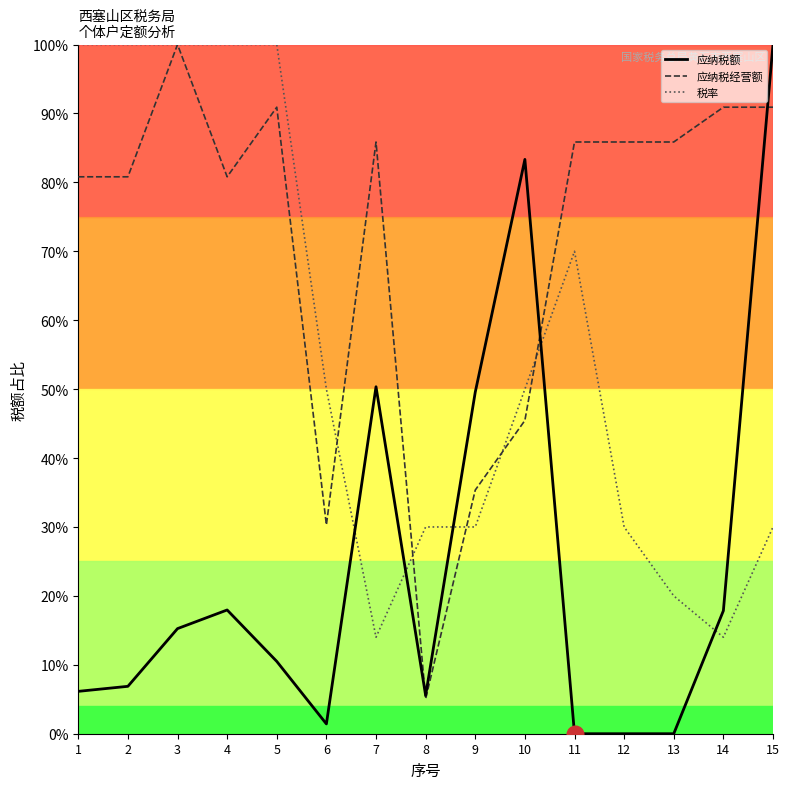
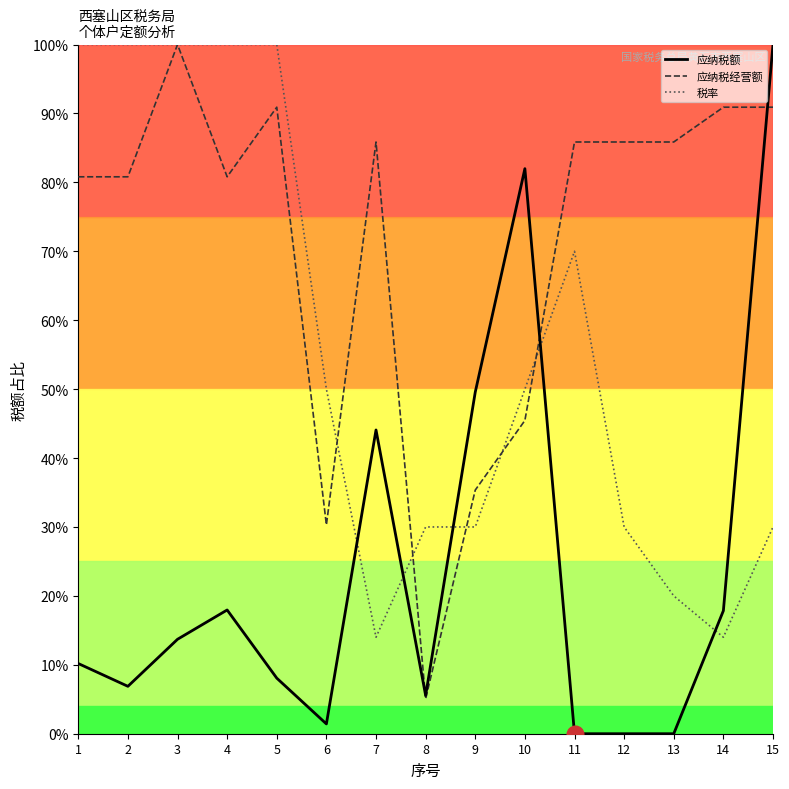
  {
    "应纳税额": {
-     "1": "6%",
+     "1": "10%",
      "2": "7%",
-     "3": "15%",
+     "3": "14%",
      "4": "18%",
-     "5": "10%",
+     "5": "8%",
      "6": "1%",
-     "7": "50%",
+     "7": "44%",
      "8": "6%",
      "9": "50%",
-     "10": "83%",
+     "10": "82%",
      "12": "0%",
      "13": "0%",
      "14": "18%",
      "15": "100%"
    }
  }
